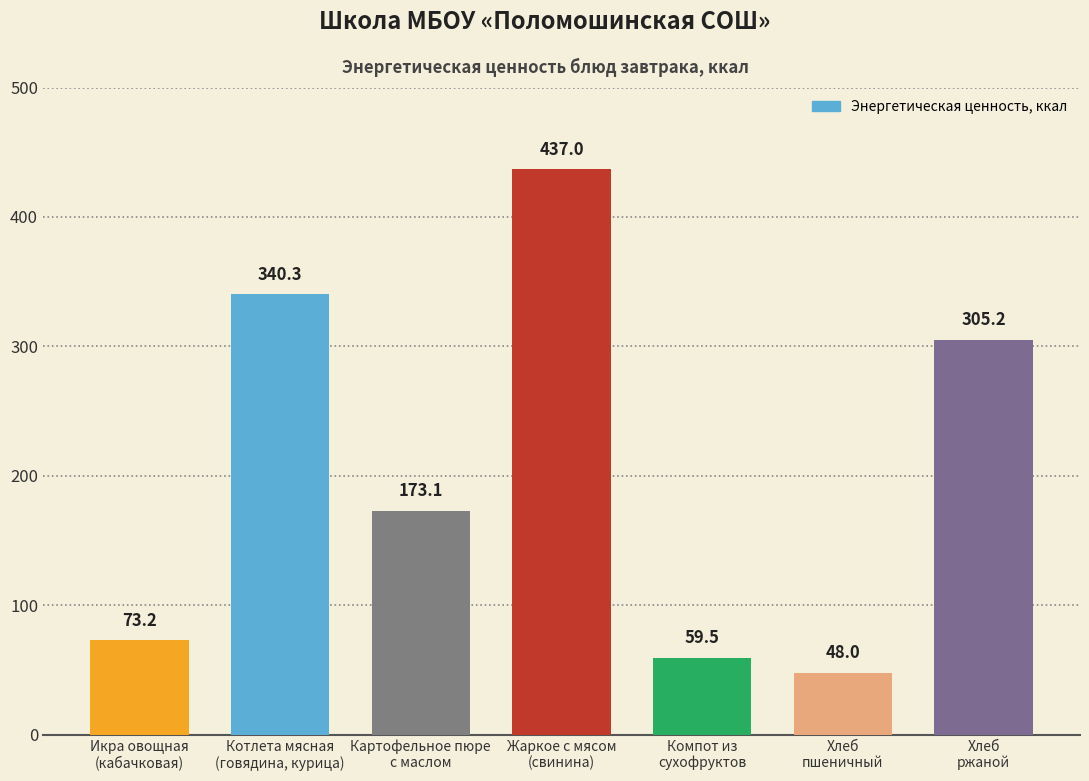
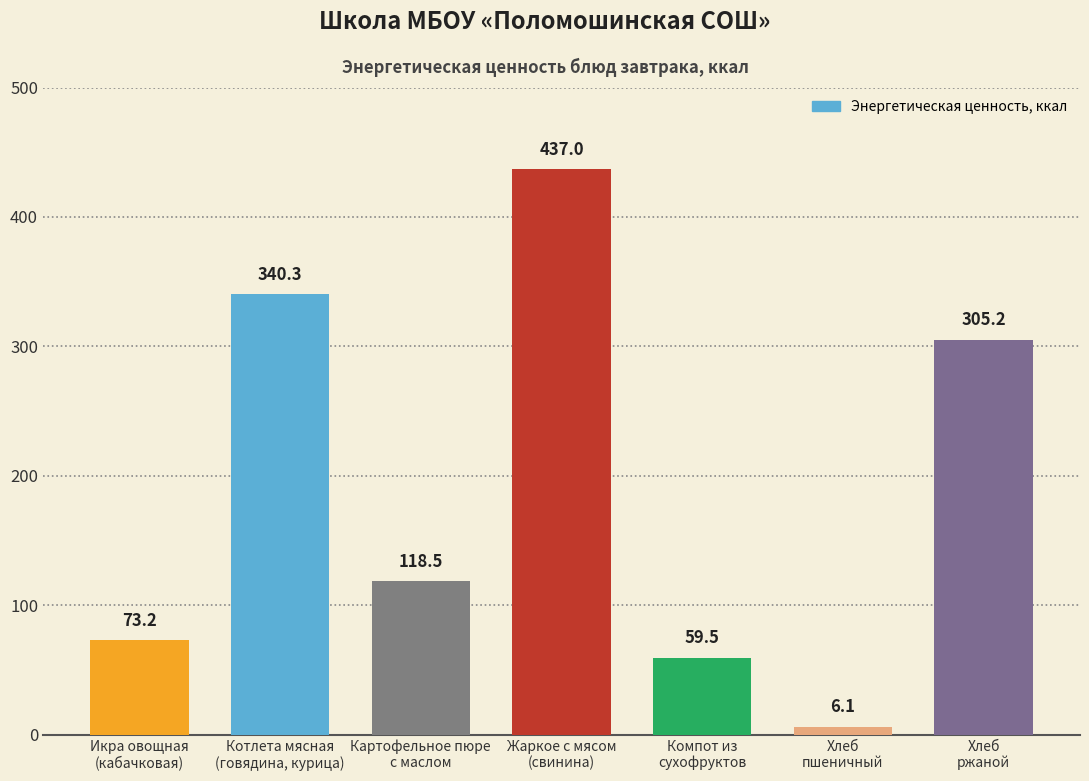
  {
    "Икра овощная (кабачковая)": 73.2,
    "Котлета мясная (говядина, курица)": 340.3,
-   "Картофельное пюре с маслом": 173.1,
+   "Картофельное пюре с маслом": 118.5,
    "Жаркое с мясом (свинина)": 437.0,
    "Компот из сухофруктов": 59.5,
-   "Хлеб пшеничный": 48.0,
+   "Хлеб пшеничный": 6.1,
    "Хлеб ржаной": 305.2
  }
